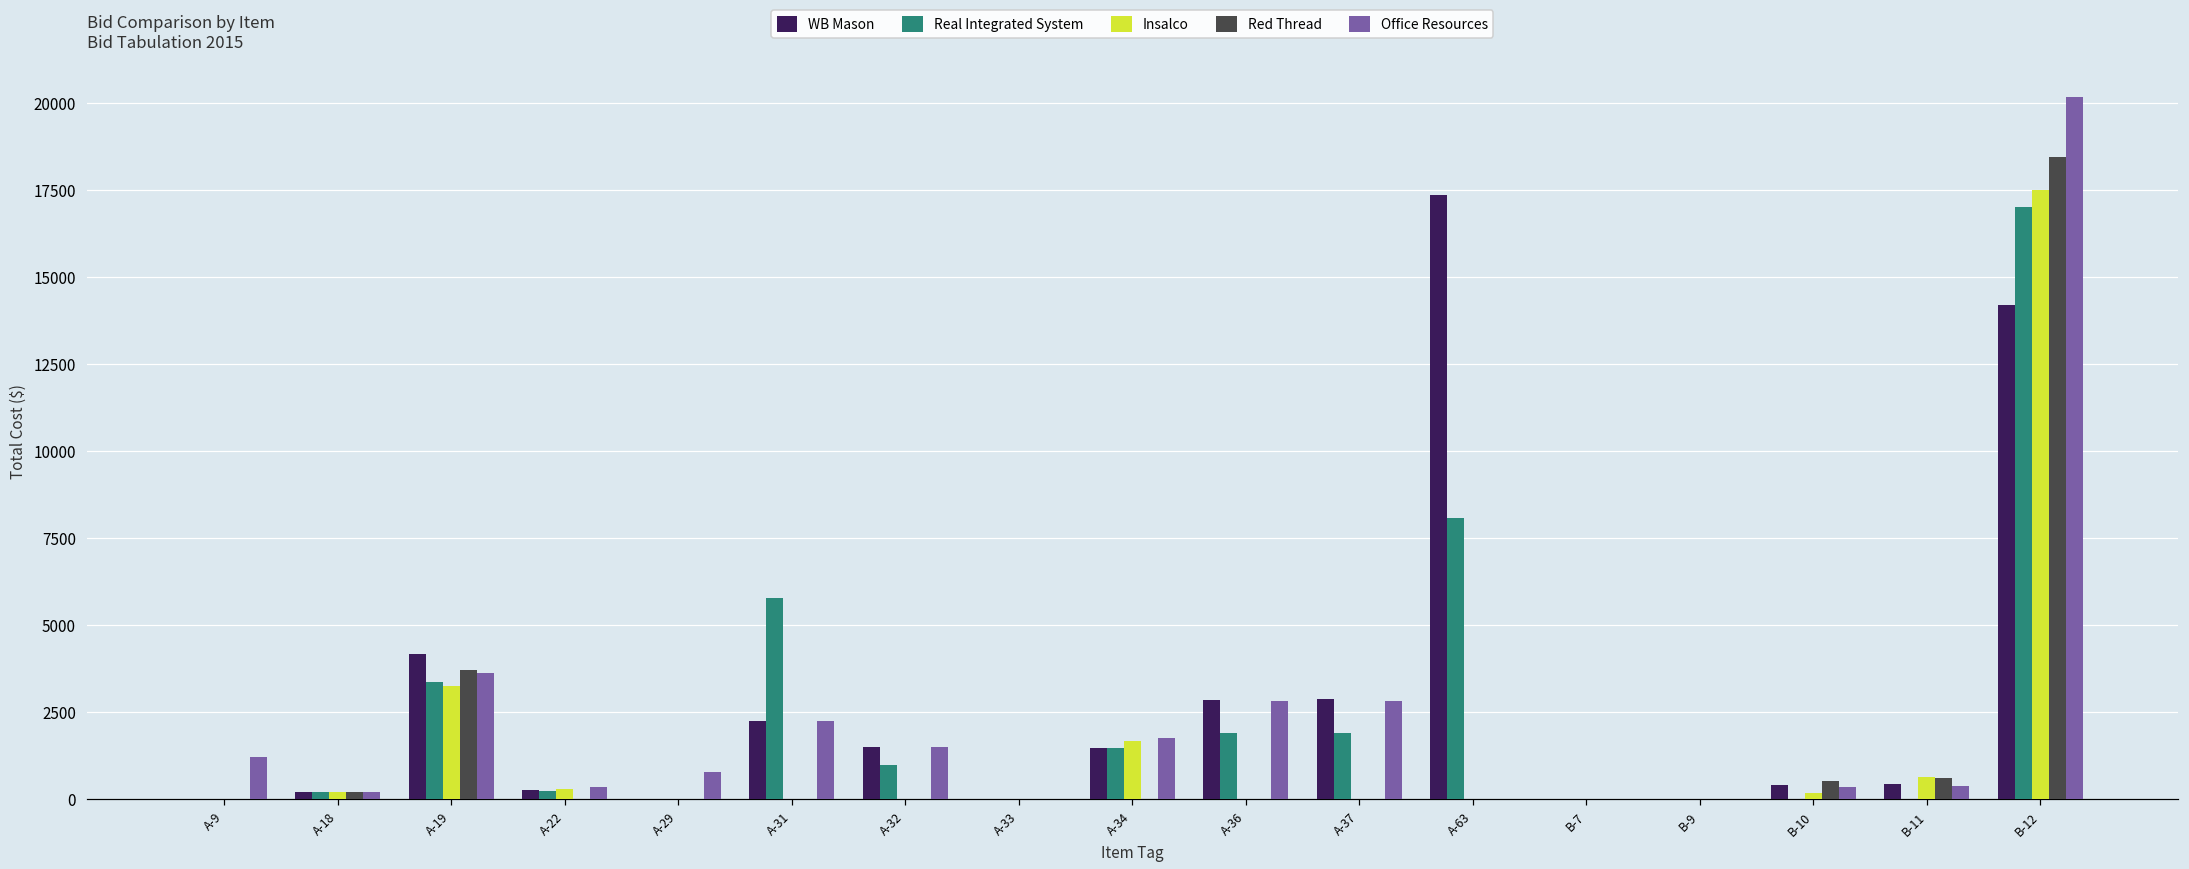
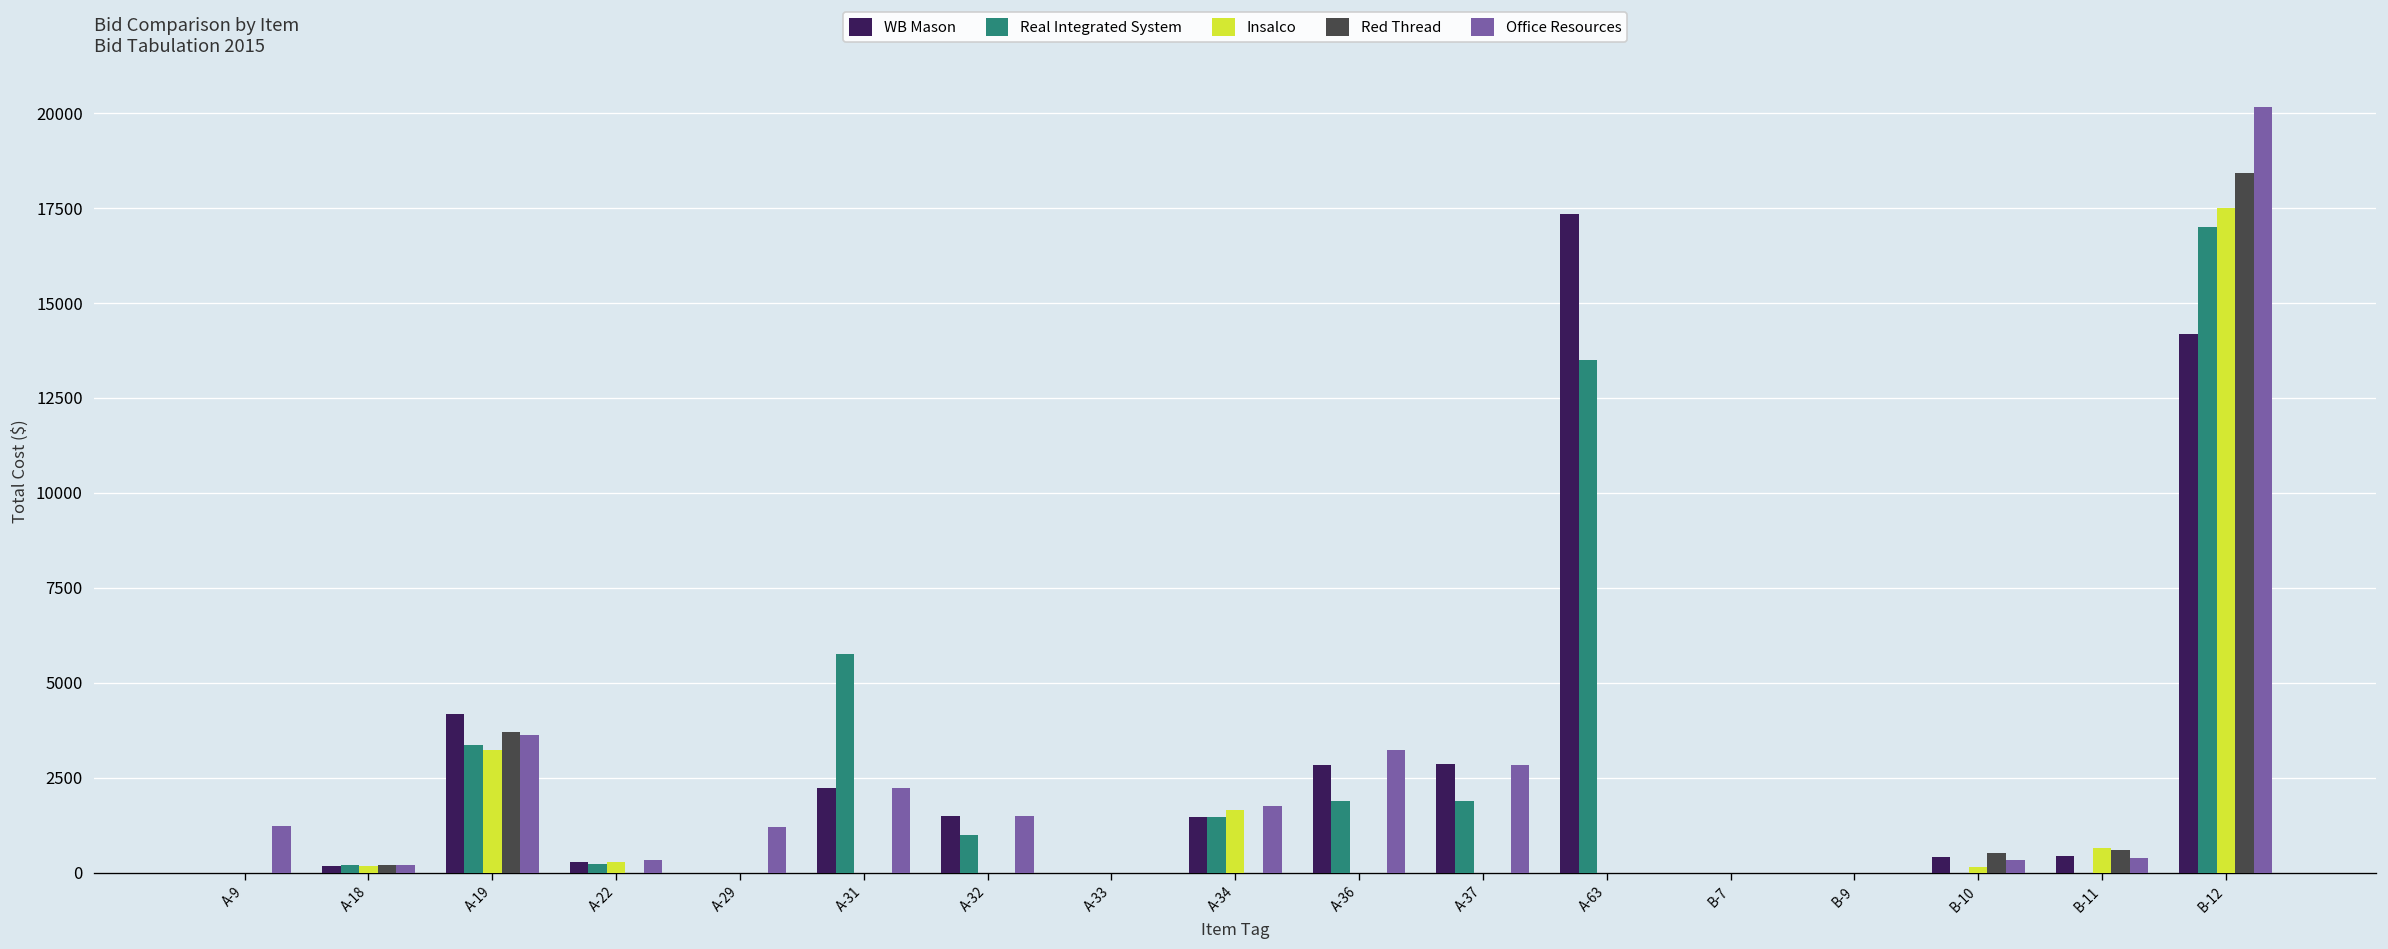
  {
    "Real Integrated System": {
      "A-9": 0,
      "A-18": 200,
      "A-19": 3400,
      "A-22": 200,
      "A-29": 0,
      "A-31": 5800,
      "A-32": 1000,
      "A-33": 0,
      "A-34": 1500,
      "A-36": 1900,
      "A-37": 1900,
-     "A-63": 8100,
+     "A-63": 13500,
      "B-7": 0,
      "B-9": 0,
      "B-10": 0,
      "B-11": 0,
      "B-12": 17000
    },
    "Insalco": {
      "A-9": 0,
      "A-18": 200,
      "A-19": 3200,
      "A-22": 300,
      "A-29": 0,
      "A-31": 0,
      "A-32": 0,
      "A-33": 0,
      "A-34": 1700,
      "A-36": 0,
      "A-37": 0,
      "A-63": 0,
      "B-7": 0,
      "B-9": 0,
      "B-10": 200,
      "B-11": 600,
      "B-12": 17500
    },
    "Office Resources": {
      "A-9": 1200,
      "A-18": 200,
      "A-19": 3600,
      "A-22": 300,
-     "A-29": 800,
+     "A-29": 1200,
      "A-31": 2200,
      "A-32": 1500,
      "A-33": 0,
      "A-34": 1800,
-     "A-36": 2800,
+     "A-36": 3200,
      "A-37": 2800,
      "A-63": 0,
      "B-7": 0,
      "B-9": 0,
      "B-10": 300,
      "B-11": 400,
      "B-12": 20200
    }
  }
